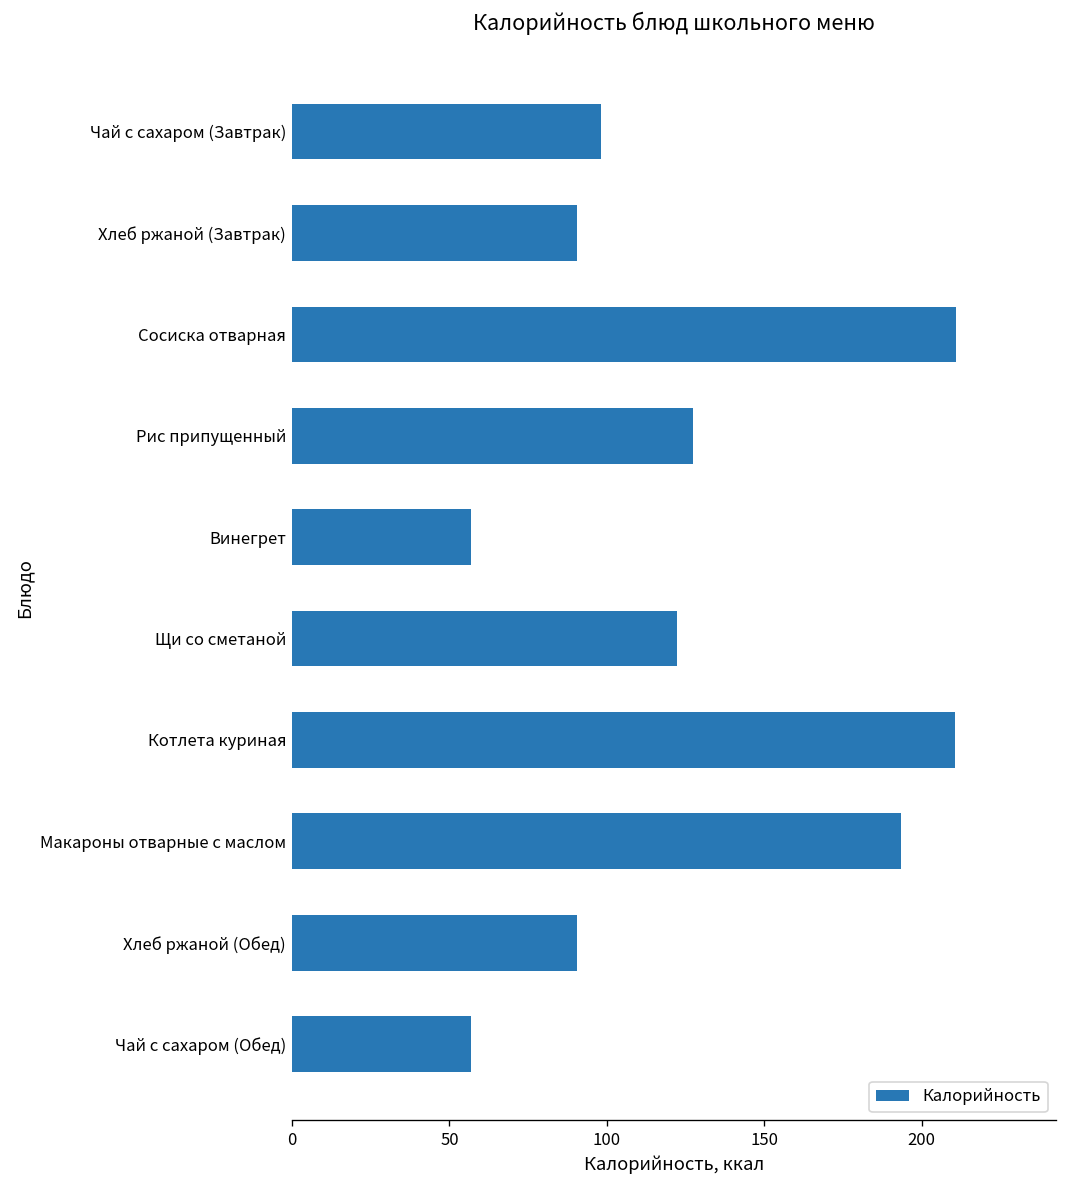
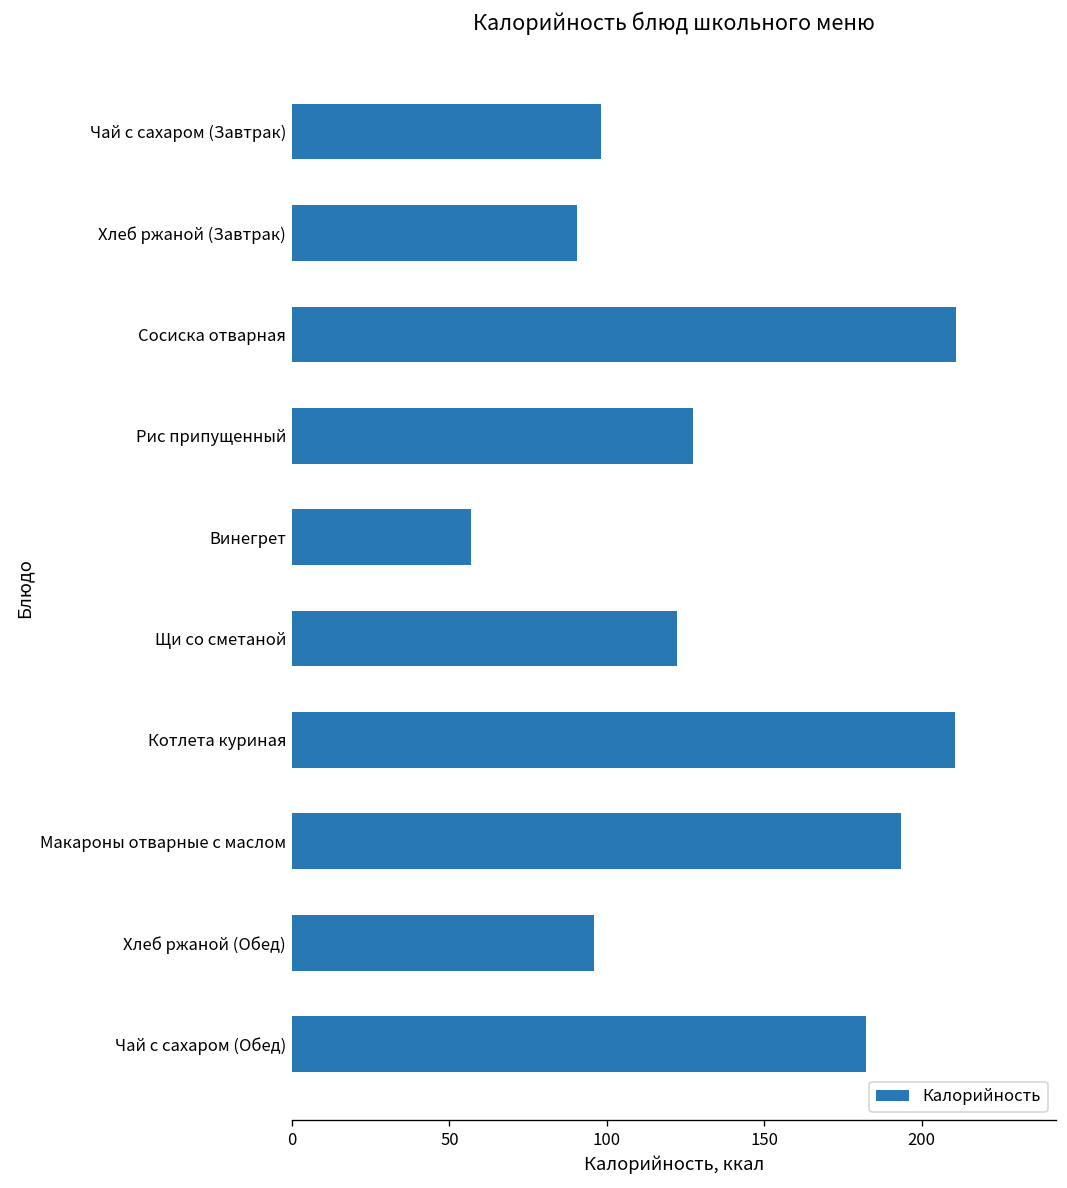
  {
    "Чай с сахаром (Завтрак)": 98,
    "Хлеб ржаной (Завтрак)": 91,
    "Сосиска отварная": 211,
    "Рис припущенный": 127,
    "Винегрет": 57,
    "Щи со сметаной": 122,
    "Котлета куриная": 211,
    "Макароны отварные с маслом": 193,
-   "Хлеб ржаной (Обед)": 91,
-   "Чай с сахаром (Обед)": 57
+   "Хлеб ржаной (Обед)": 96,
+   "Чай с сахаром (Обед)": 182
  }
